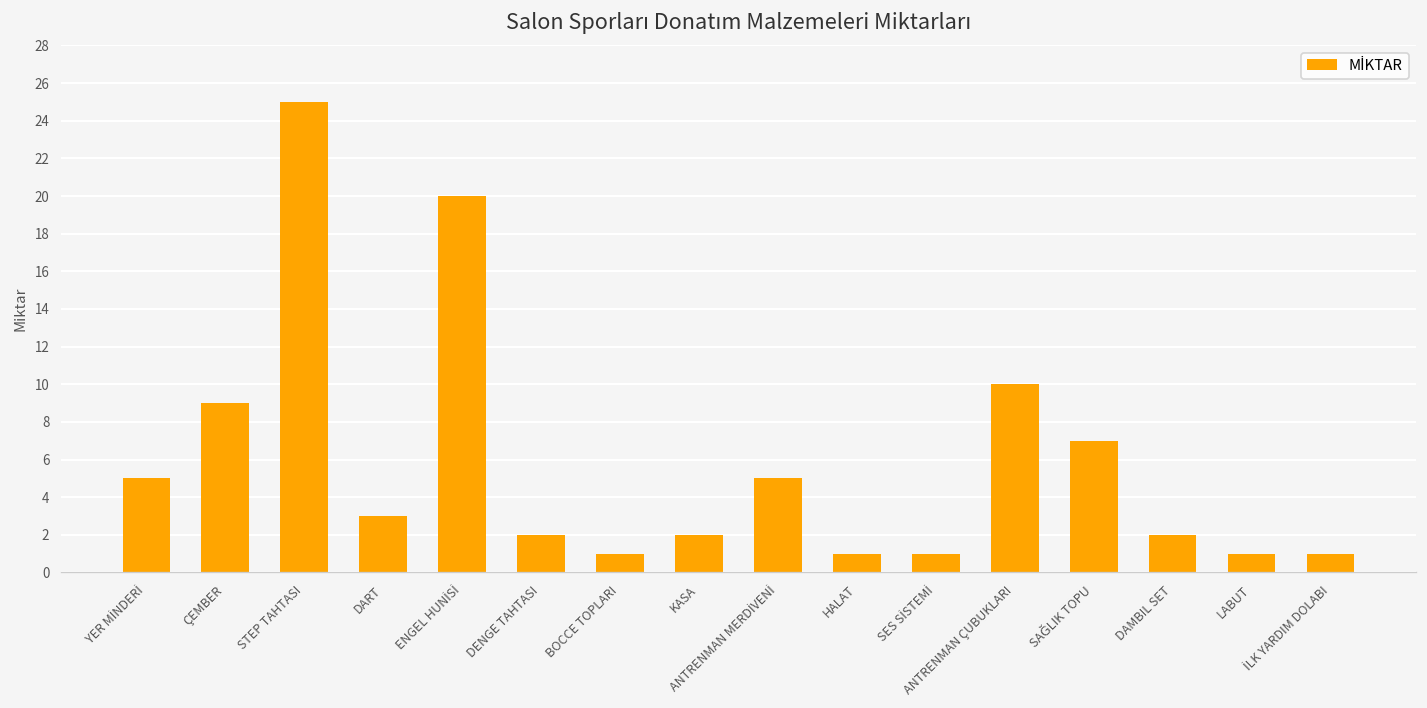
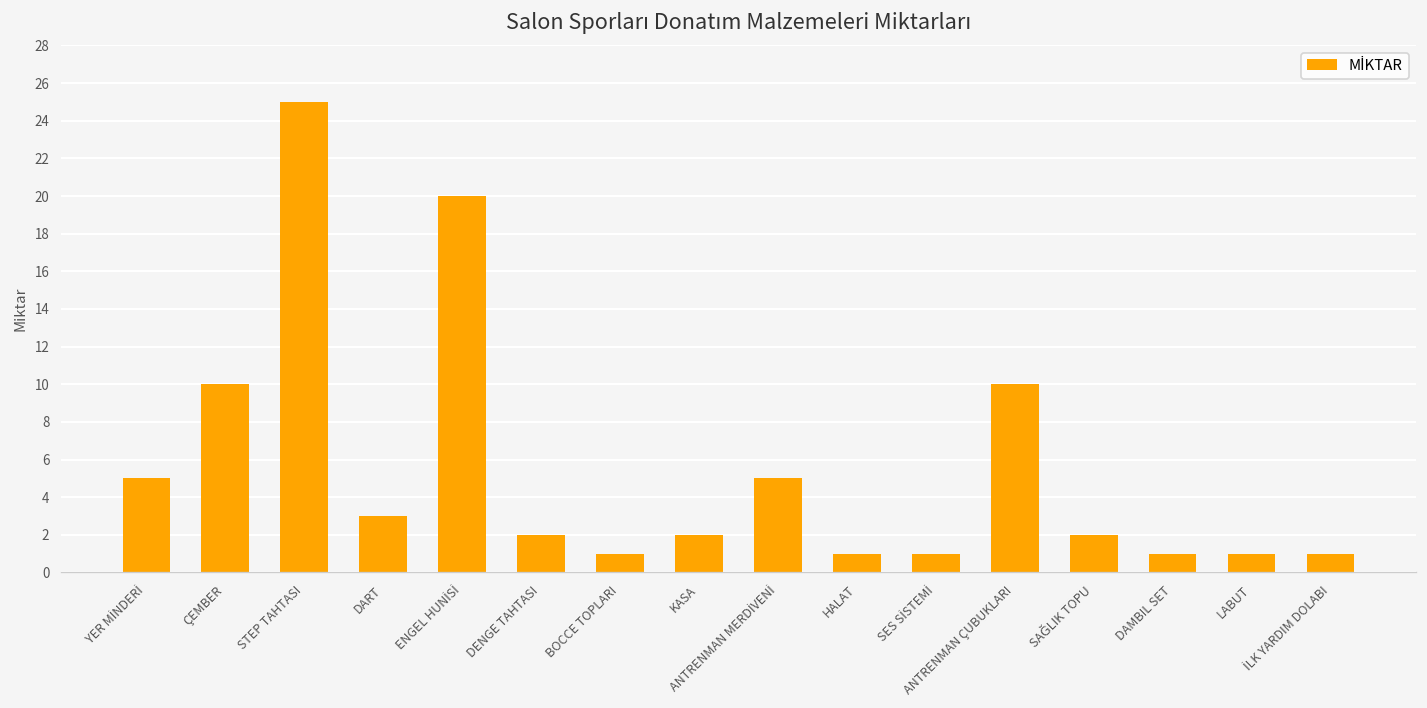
  {
    "YER MİNDERİ": 5,
-   "ÇEMBER": 9,
+   "ÇEMBER": 10,
    "STEP TAHTASI": 25,
    "DART": 3,
    "ENGEL HUNİSİ": 20,
    "DENGE TAHTASI": 2,
    "BOCCE TOPLARI": 1,
    "KASA": 2,
    "ANTRENMAN MERDİVENİ": 5,
    "HALAT": 1,
    "SES SİSTEMİ": 1,
    "ANTRENMAN ÇUBUKLARI": 10,
-   "SAĞLIK TOPU": 7,
-   "DAMBIL SET": 2,
+   "SAĞLIK TOPU": 2,
+   "DAMBIL SET": 1,
    "LABUT": 1,
    "İLK YARDIM DOLABI": 1
  }
